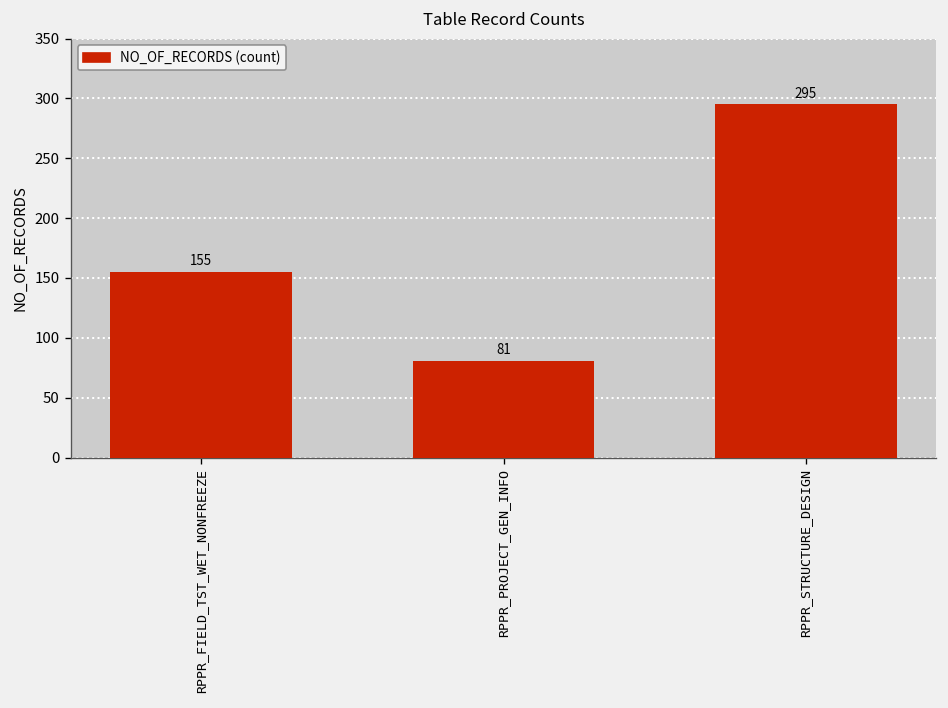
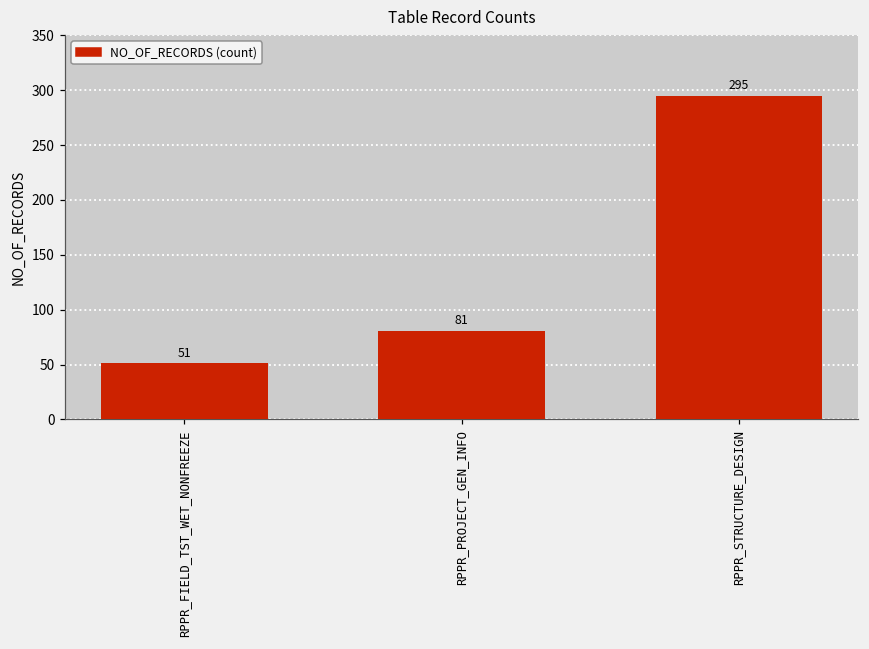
  {
-   "RPPR_FIELD_TST_WET_NONFREEZE": 155,
+   "RPPR_FIELD_TST_WET_NONFREEZE": 51,
    "RPPR_PROJECT_GEN_INFO": 81,
    "RPPR_STRUCTURE_DESIGN": 295
  }
